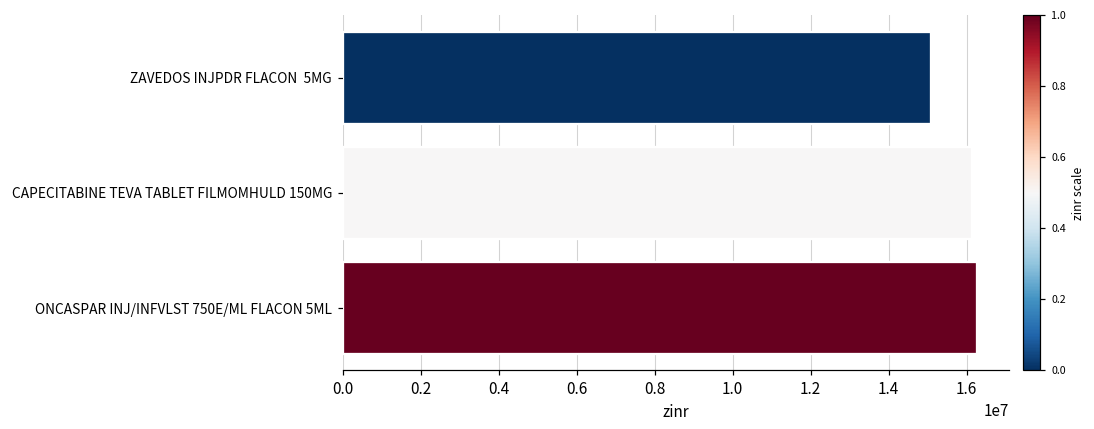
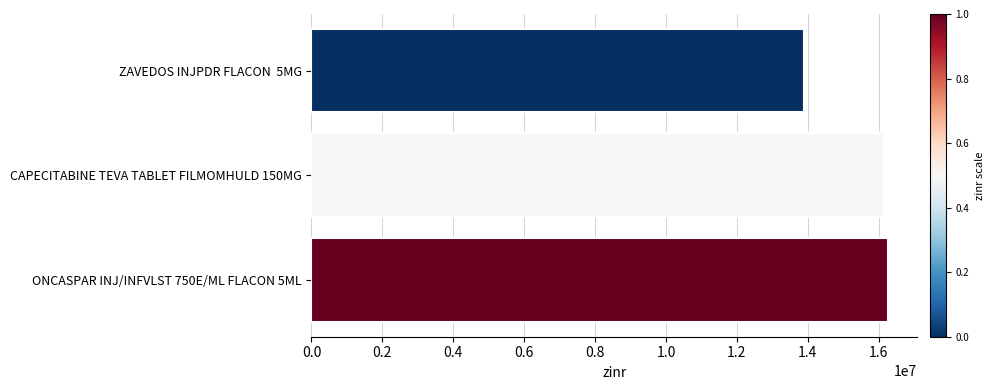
  {
-   "ZAVEDOS INJPDR FLACON 5MG": 15100000,
+   "ZAVEDOS INJPDR FLACON 5MG": 13900000,
    "CAPECITABINE TEVA TABLET FILMOMHULD 150MG": 16100000,
    "ONCASPAR INJ/INFVLST 750E/ML FLACON 5ML": 16300000
  }
